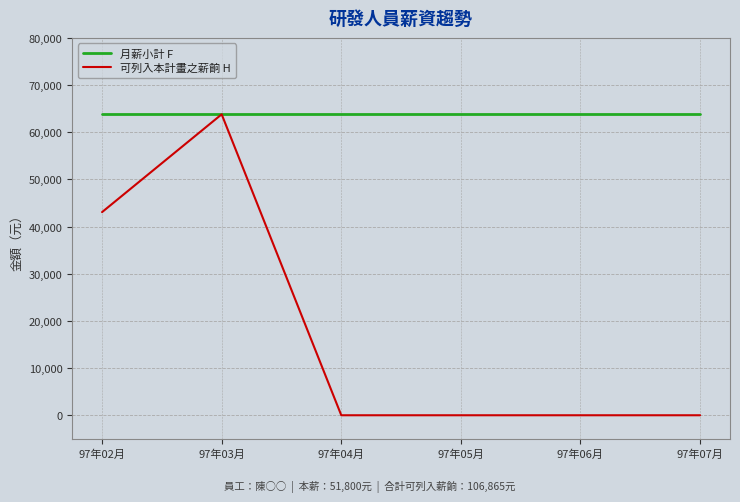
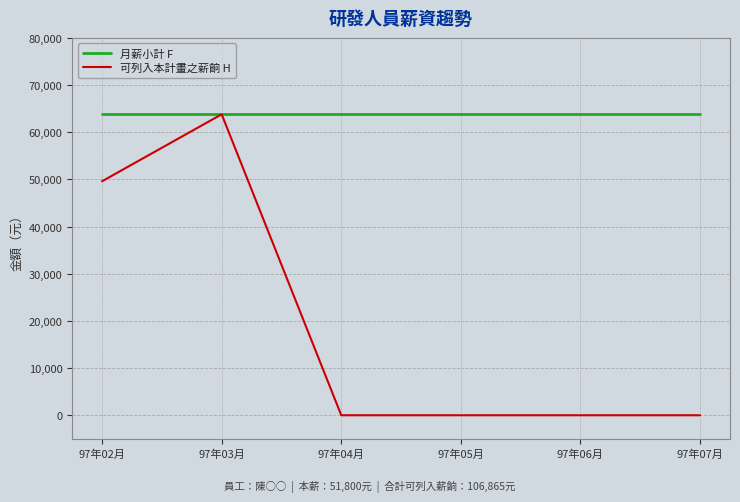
  {
    "月薪小計 F": {
      "97年02月": "64,000",
      "97年04月": "64,000",
      "97年05月": "64,000",
      "97年06月": "64,000",
      "97年07月": "64,000"
    },
    "可列入本計畫之薪餉 H": {
-     "97年02月": "43,000",
+     "97年02月": "50,000",
      "97年04月": "0",
      "97年05月": "0",
      "97年06月": "0",
      "97年07月": "0"
    }
  }
